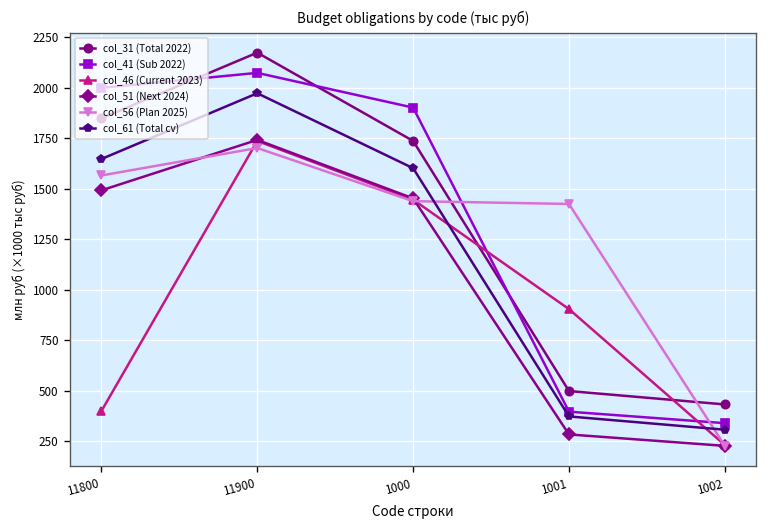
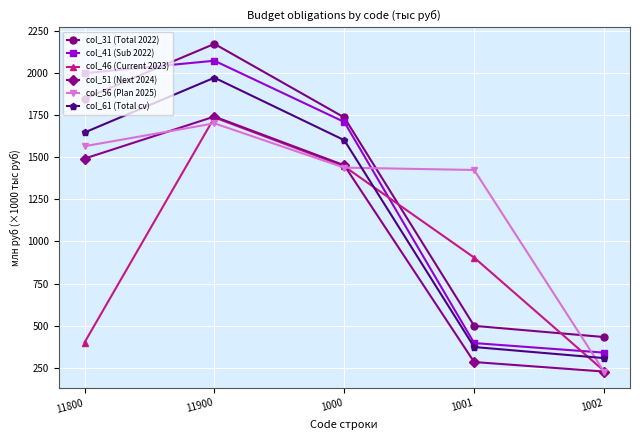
  {
    "col_41 (Sub 2022)": {
      "11900": 2070,
-     "1000": 1900,
+     "1000": 1710,
      "1001": 400,
      "1002": 340
    },
    "col_46 (Current 2023)": {
      "11800": 400,
      "1001": 900
    },
    "col_56 (Plan 2025)": {
      "11800": 1570,
      "11900": 1700,
      "1001": 1420
    }
  }
